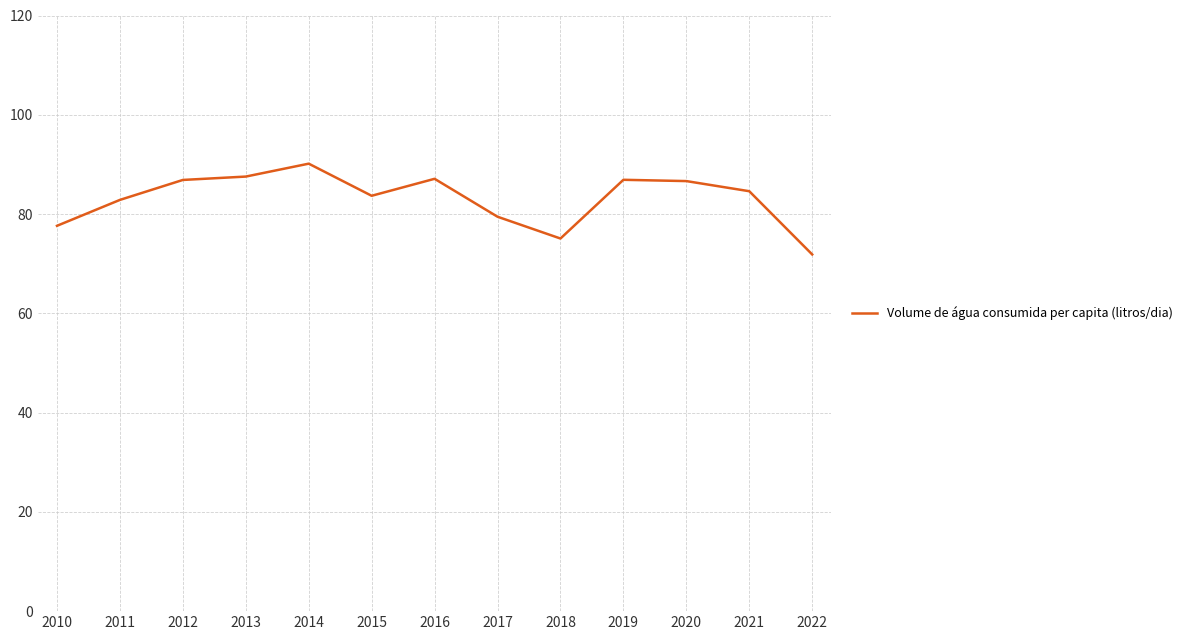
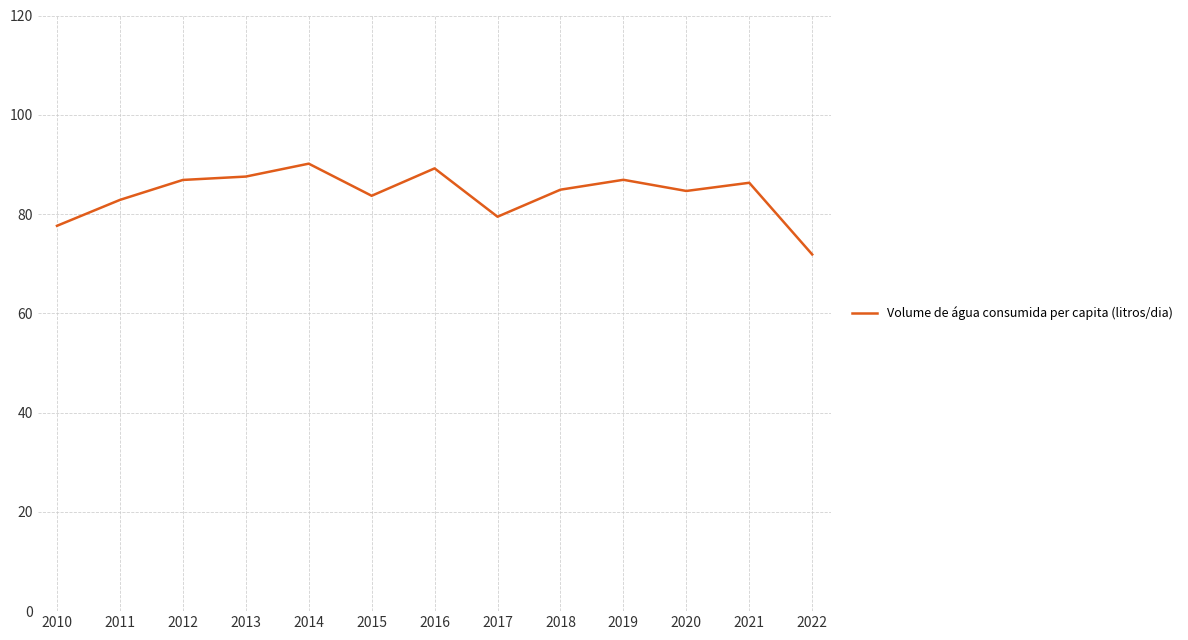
  {
    "2010": 78,
    "2011": 83,
    "2012": 87,
    "2013": 88,
    "2014": 90,
    "2015": 84,
-   "2016": 87,
+   "2016": 89,
    "2017": 79,
-   "2018": 75,
+   "2018": 85,
    "2019": 87,
-   "2020": 87,
-   "2021": 85,
+   "2020": 85,
+   "2021": 86,
    "2022": 72
  }
